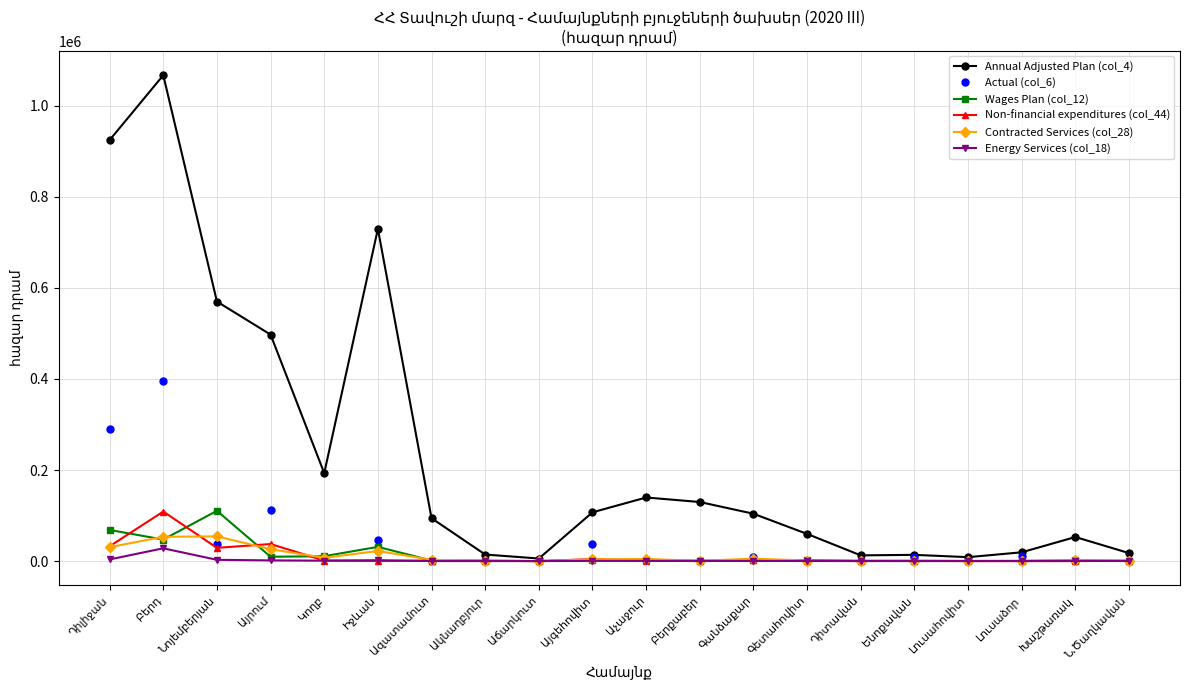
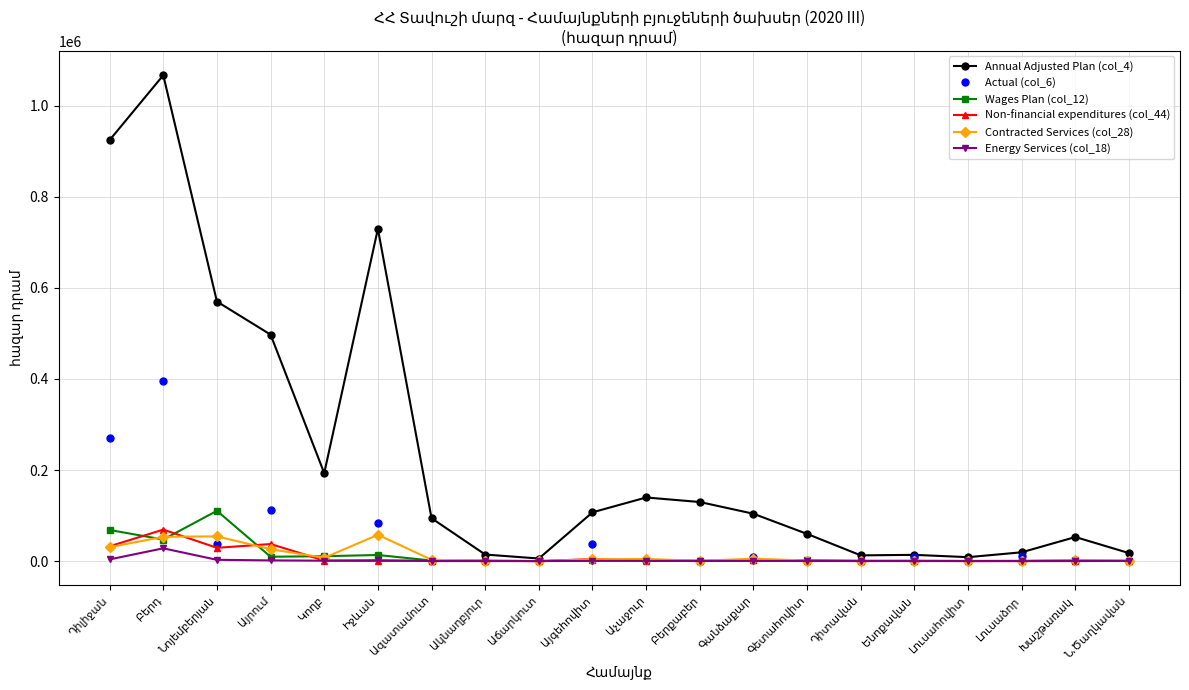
  {
    "Annual Adjusted Plan (col_4)": {
      "Դիլիջան": 920000,
      "Բերդ": 1070000,
      "Նոյեմբերյան": 570000,
      "Այրում": 500000,
      "Կողբ": 190000,
      "Իջևան": 730000,
      "Ազատամուտ": 90000,
      "Ակնաղբյուր": 10000,
      "Այգեհովիտ": 110000,
      "Աչաջուր": 140000,
      "Բերքաբեր": 130000,
      "Գանձաքար": 100000,
      "Գետահովիտ": 60000,
      "Դիտավան": 10000,
      "Լուսահովիտ": 10000,
      "Լուսաձոր": 20000,
      "Խաշթառակ": 50000,
      "Ն.Ծաղկավան": 20000
    },
    "Actual (col_6)": {
-     "Դիլիջան": 290000,
+     "Դիլիջան": 270000,
      "Բերդ": 400000,
      "Նոյեմբերյան": 40000,
      "Այրում": 110000,
-     "Իջևան": 50000,
+     "Իջևան": 80000,
      "Այգեհովիտ": 40000,
      "Լուսաձոր": 10000
    },
    "Wages Plan (col_12)": {
      "Դիլիջան": 70000,
      "Բերդ": 50000,
      "Նոյեմբերյան": 110000,
      "Այրում": 10000,
-     "Իջևան": 30000
+     "Իջևան": 10000
    },
    "Non-financial expenditures (col_44)": {
-     "Բերդ": 110000,
+     "Բերդ": 70000,
      "Նոյեմբերյան": 30000,
      "Այրում": 40000
    },
    "Contracted Services (col_28)": {
      "Բերդ": 50000,
      "Նոյեմբերյան": 50000,
      "Այրում": 30000,
-     "Իջևան": 20000
+     "Իջևան": 60000
    },
    "Energy Services (col_18)": {
      "Դիլիջան": 0,
      "Բերդ": 30000,
      "Նոյեմբերյան": 0,
      "Այրում": 0
    }
  }
